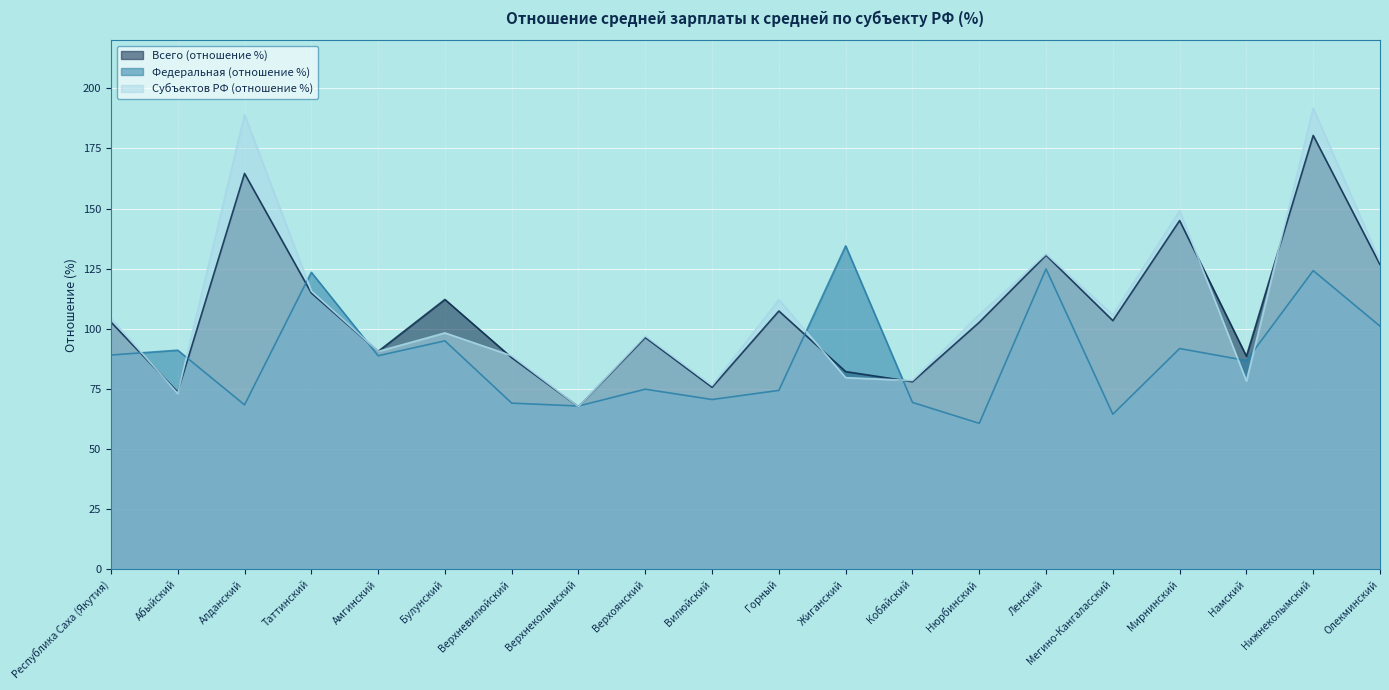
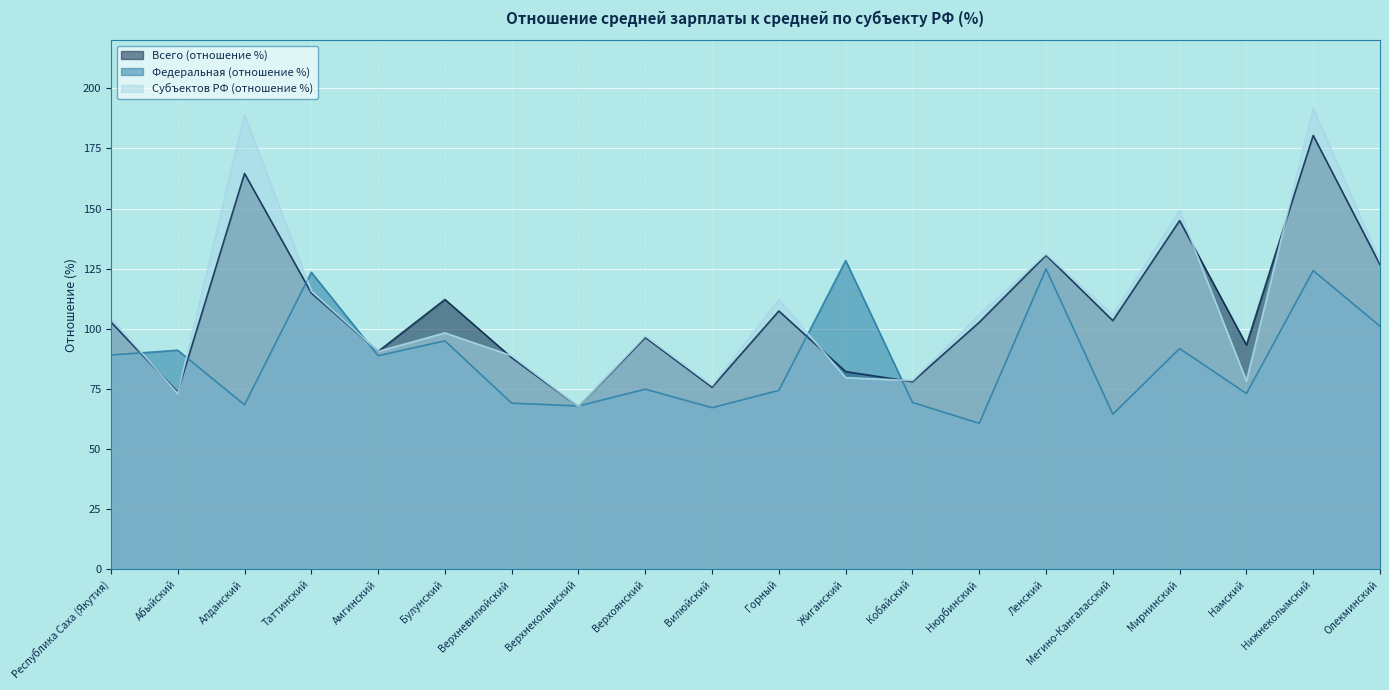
  {
    "Всего (отношение %)": {
      "Республика Саха (Якутия)": 103,
      "Алданский": 165,
      "Булунский": 112,
      "Горный": 107,
      "Жиганский": 82,
      "Нюрбинский": 103,
      "Мегино-Кангаласский": 103,
      "Мирнинский": 145,
-     "Намский": 89,
+     "Намский": 93,
      "Нижнеколымский": 180,
      "Олекминский": 127
    },
    "Федеральная (отношение %)": {
      "Республика Саха (Якутия)": 89,
      "Абыйский": 91,
      "Алданский": 68,
      "Таттинский": 124,
      "Амгинский": 89,
      "Булунский": 95,
      "Верхневилюйский": 69,
      "Верхоянский": 75,
-     "Вилюйский": 71,
+     "Вилюйский": 67,
      "Горный": 74,
-     "Жиганский": 135,
+     "Жиганский": 128,
      "Кобяйский": 69,
      "Нюрбинский": 61,
      "Ленский": 125,
      "Мегино-Кангаласский": 65,
      "Мирнинский": 92,
-     "Намский": 87,
+     "Намский": 73,
      "Нижнеколымский": 124,
      "Олекминский": 101
    },
    "Субъектов РФ (отношение %)": {
      "Республика Саха (Якутия)": 104,
      "Алданский": 189,
      "Булунский": 98,
      "Горный": 112,
      "Жиганский": 80,
      "Нюрбинский": 106,
      "Мегино-Кангаласский": 106,
      "Мирнинский": 149,
      "Намский": 78,
      "Нижнеколымский": 192,
      "Олекминский": 128
    }
  }
